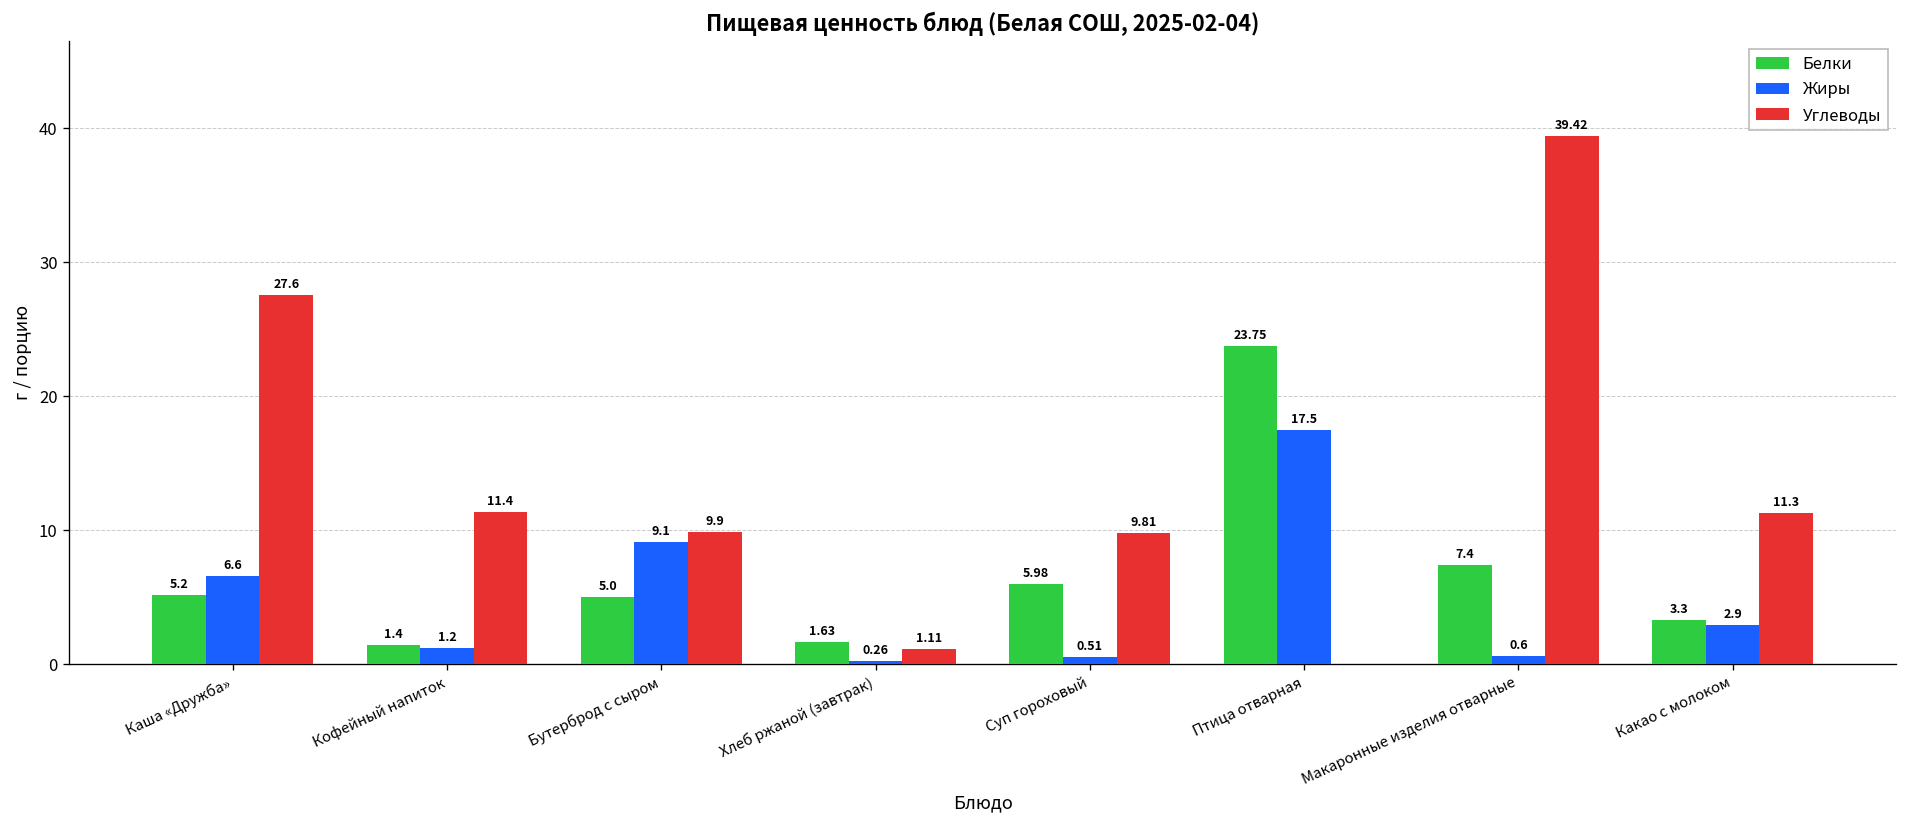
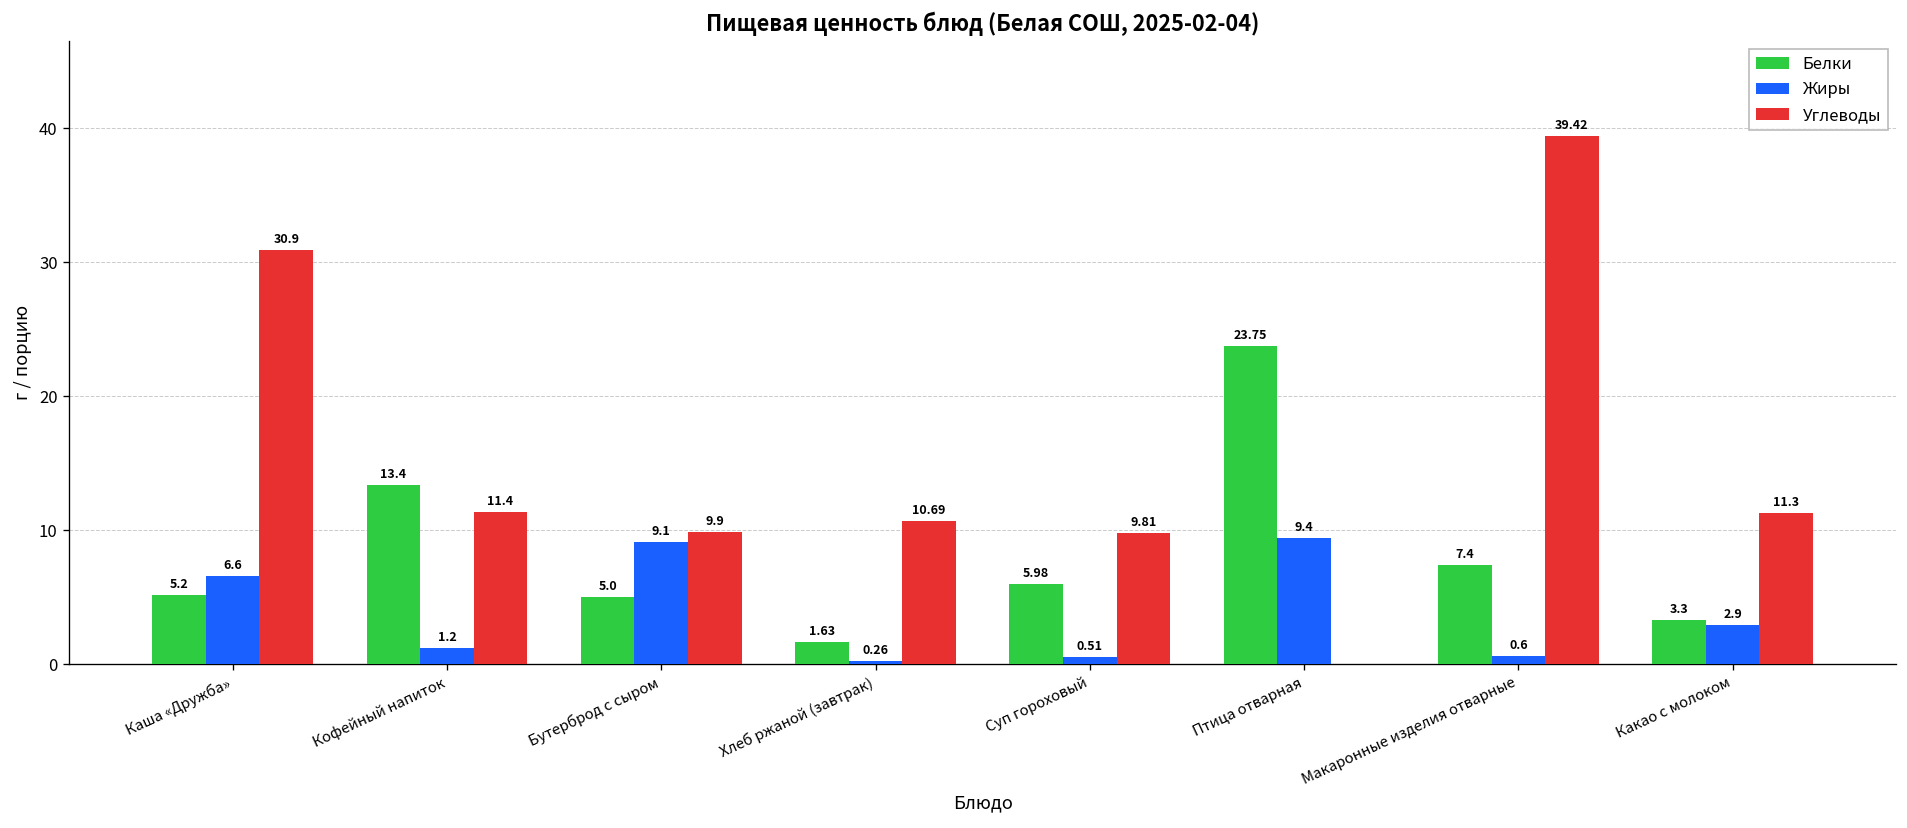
  {
    "Белки": {
      "Каша «Дружба»": 5.2,
-     "Кофейный напиток": 1.4,
+     "Кофейный напиток": 13.4,
      "Бутерброд с сыром": 5.0,
      "Хлеб ржаной (завтрак)": 1.63,
      "Суп гороховый": 5.98,
      "Птица отварная": 23.75,
      "Макаронные изделия отварные": 7.4,
      "Какао с молоком": 3.3
    },
    "Жиры": {
      "Каша «Дружба»": 6.6,
      "Кофейный напиток": 1.2,
      "Бутерброд с сыром": 9.1,
      "Хлеб ржаной (завтрак)": 0.26,
      "Суп гороховый": 0.51,
-     "Птица отварная": 17.5,
+     "Птица отварная": 9.4,
      "Макаронные изделия отварные": 0.6,
      "Какао с молоком": 2.9
    },
    "Углеводы": {
-     "Каша «Дружба»": 27.6,
+     "Каша «Дружба»": 30.9,
      "Кофейный напиток": 11.4,
      "Бутерброд с сыром": 9.9,
-     "Хлеб ржаной (завтрак)": 1.11,
+     "Хлеб ржаной (завтрак)": 10.69,
      "Суп гороховый": 9.81,
      "Макаронные изделия отварные": 39.42,
      "Какао с молоком": 11.3
    }
  }
